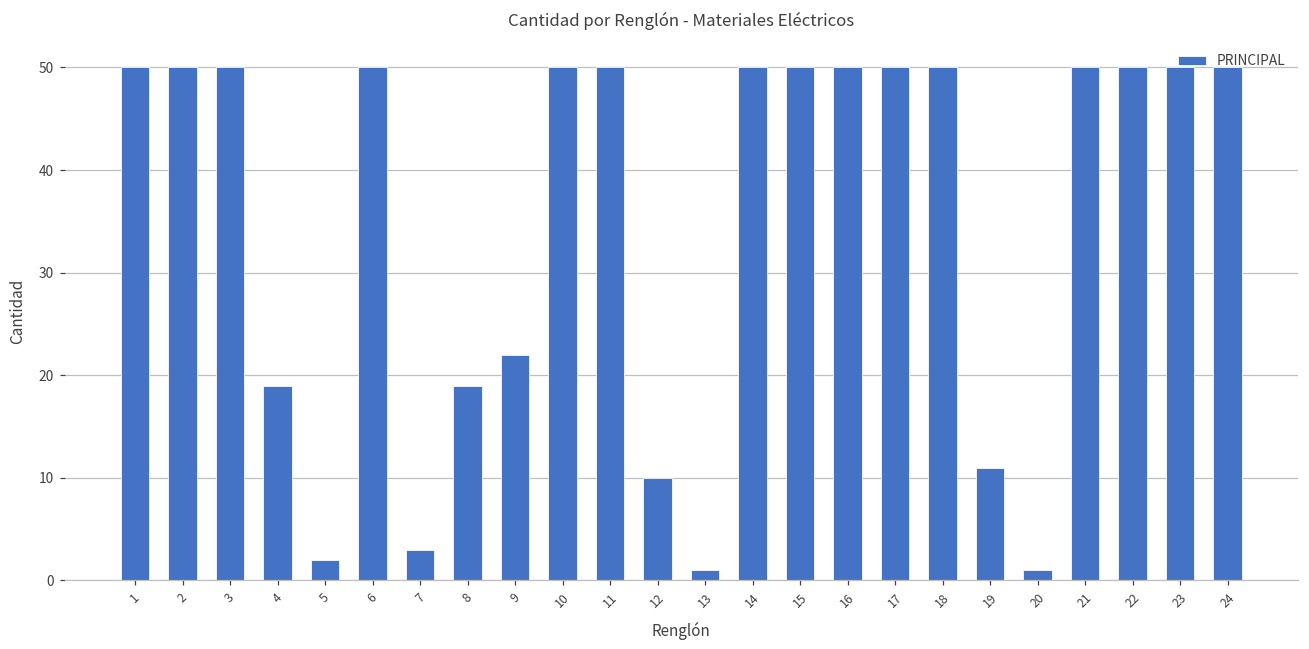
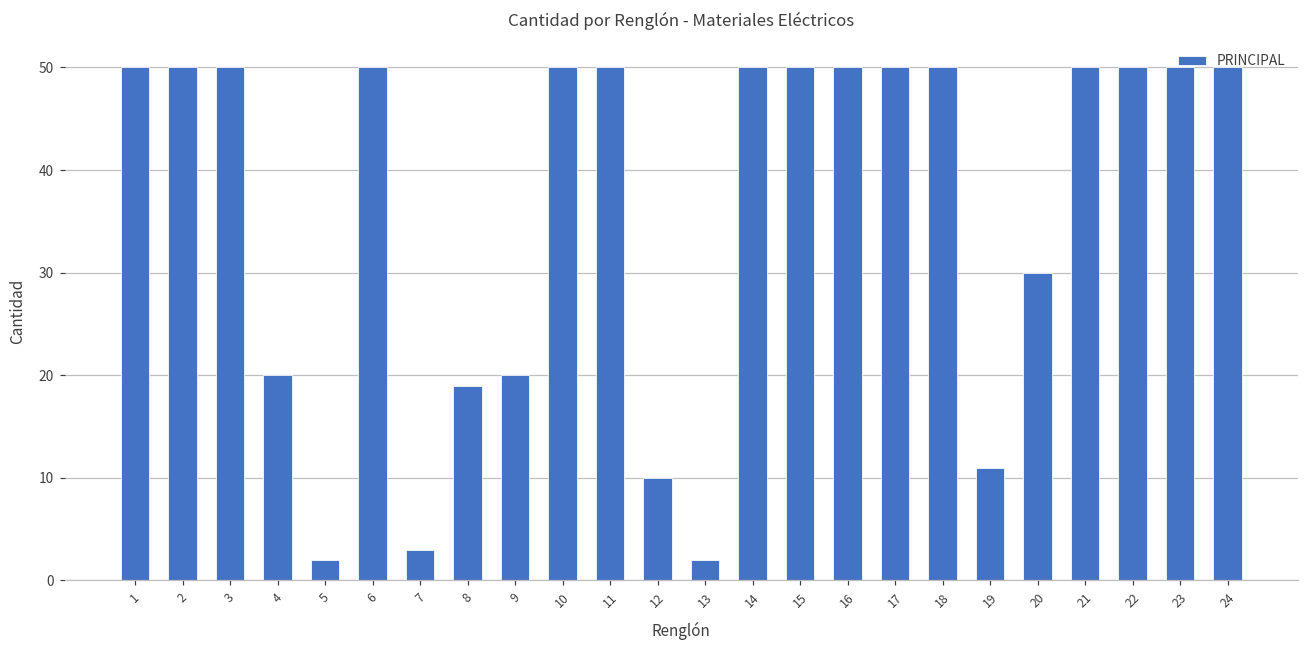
  {
    "1": 50,
    "2": 50,
    "3": 50,
-   "4": 19,
+   "4": 20,
    "5": 2,
    "6": 50,
    "7": 3,
    "8": 19,
-   "9": 22,
+   "9": 20,
    "10": 50,
    "11": 50,
    "12": 10,
-   "13": 1,
+   "13": 2,
    "14": 50,
    "15": 50,
    "16": 50,
    "17": 50,
    "18": 50,
    "19": 11,
-   "20": 1,
+   "20": 30,
    "21": 50,
    "22": 50,
    "23": 50,
    "24": 50
  }
